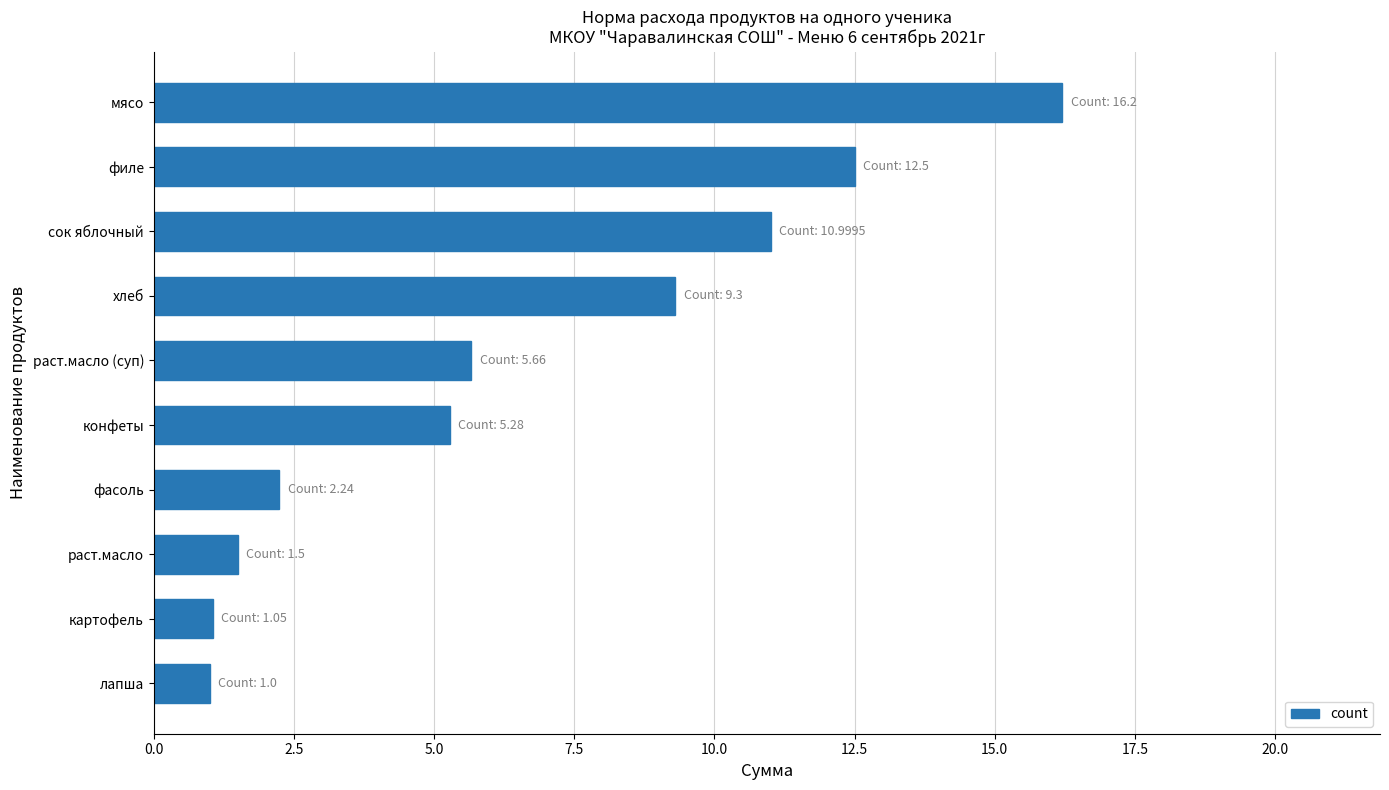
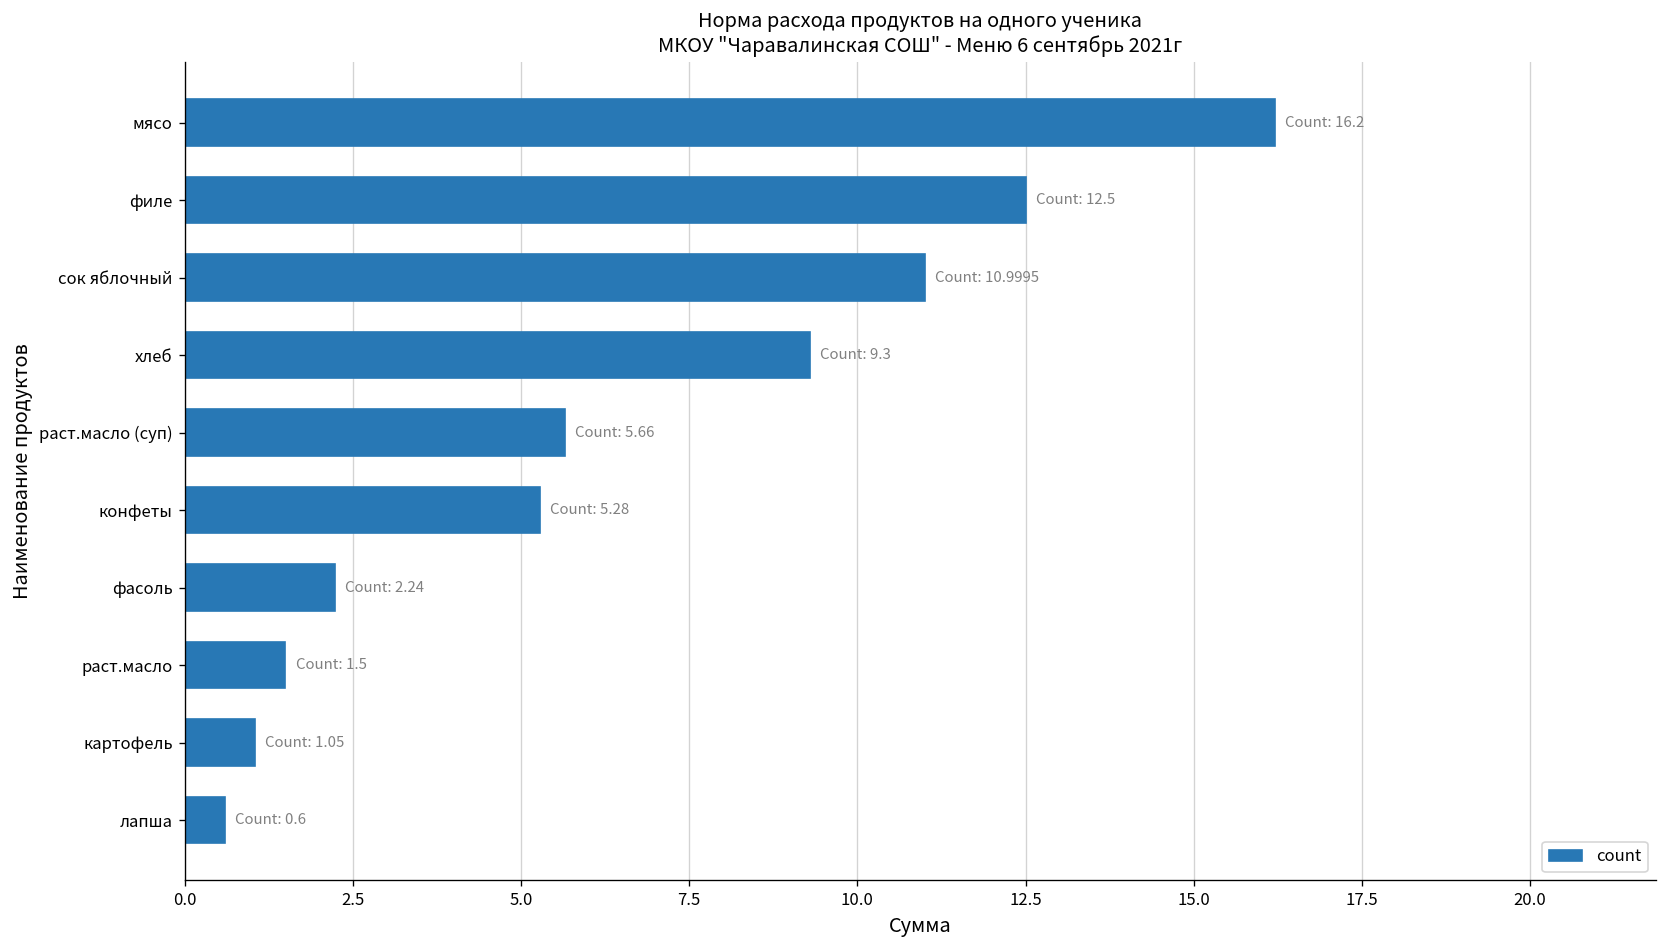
  {
    "мясо": 16.2,
    "филе": 12.5,
    "сок яблочный": 10.9995,
    "хлеб": 9.3,
    "раст.масло (суп)": 5.66,
    "конфеты": 5.28,
    "фасоль": 2.24,
    "раст.масло": 1.5,
    "картофель": 1.05,
-   "лапша": 1.0
+   "лапша": 0.6
  }
